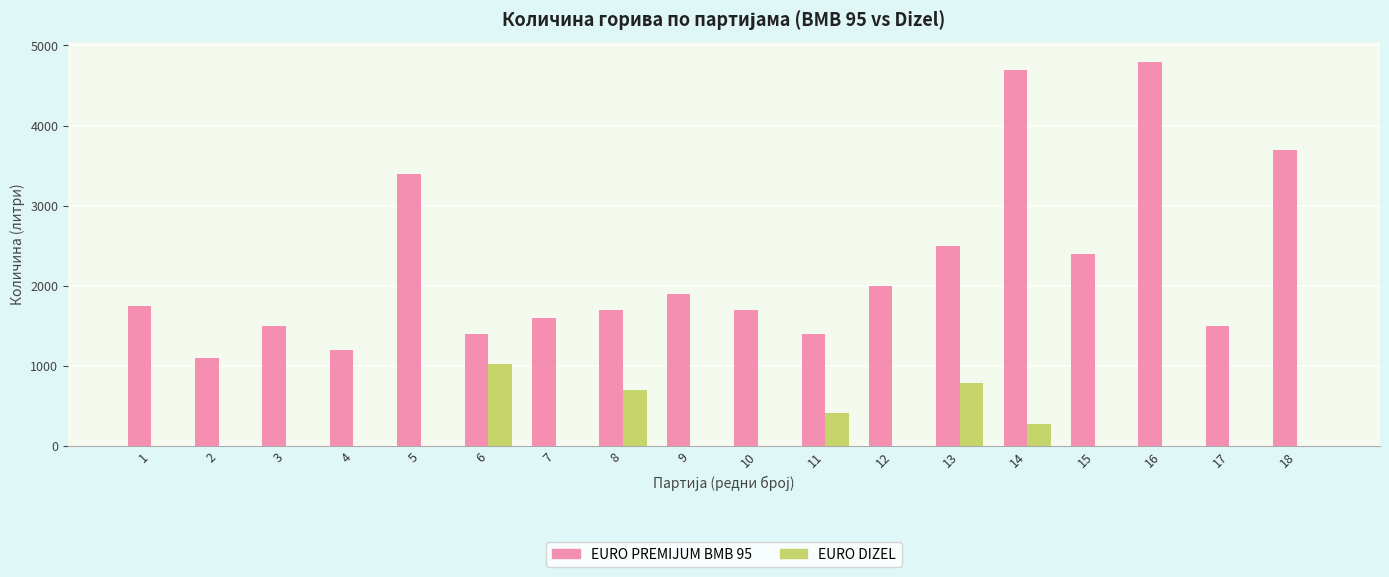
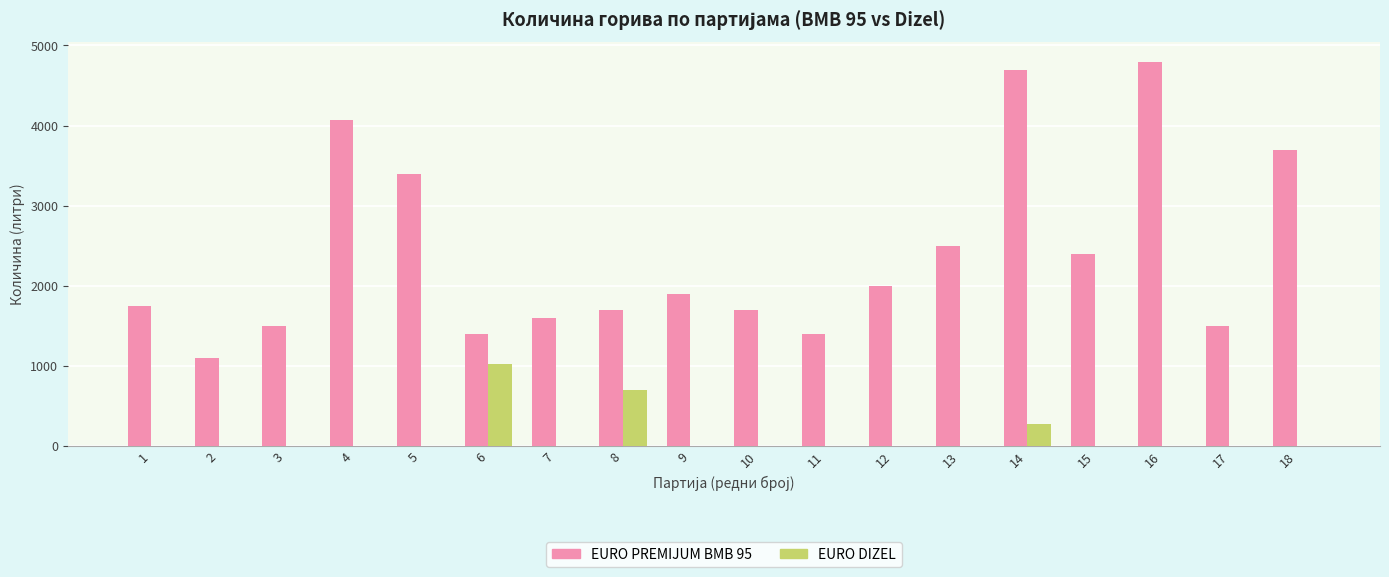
  {
    "EURO PREMIJUM BMB 95": {
      "1": 1700,
      "2": 1100,
      "3": 1500,
-     "4": 1200,
+     "4": 4100,
      "5": 3400,
      "6": 1400,
      "7": 1600,
      "8": 1700,
      "9": 1900,
      "10": 1700,
      "11": 1400,
      "12": 2000,
      "13": 2500,
      "14": 4700,
      "15": 2400,
      "16": 4800,
      "17": 1500,
      "18": 3700
    },
    "EURO DIZEL": {
      "6": 1000,
      "8": 700,
-     "11": 400,
-     "13": 800,
+     "11": 0,
+     "13": 0,
      "14": 300
    }
  }
